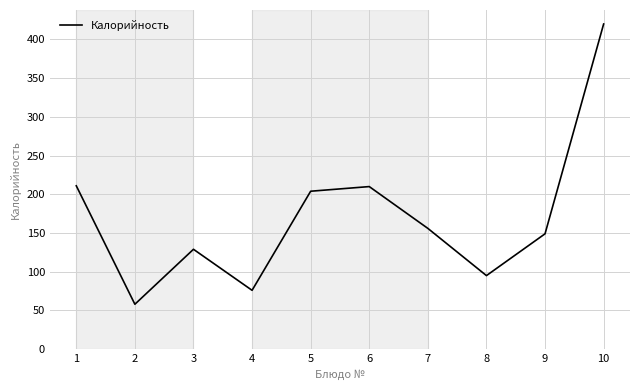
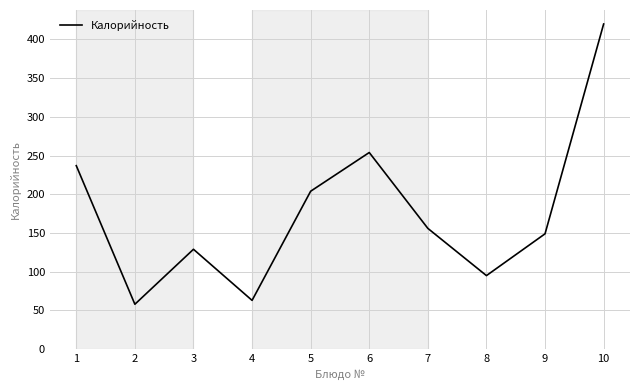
  {
-   "1": 210,
+   "1": 240,
    "2": 60,
    "3": 130,
-   "4": 80,
+   "4": 60,
    "5": 200,
-   "6": 210,
+   "6": 250,
    "7": 160,
    "8": 100,
    "9": 150,
    "10": 420
  }
